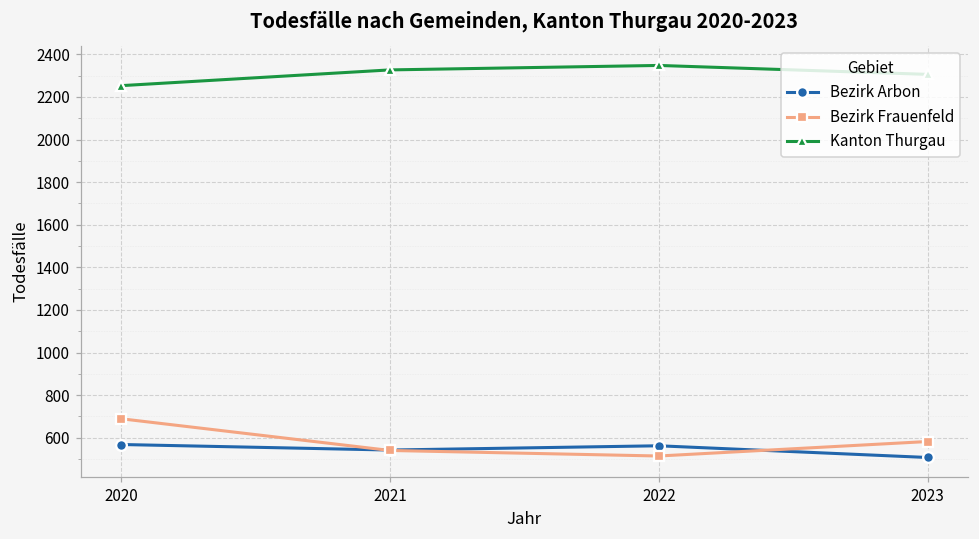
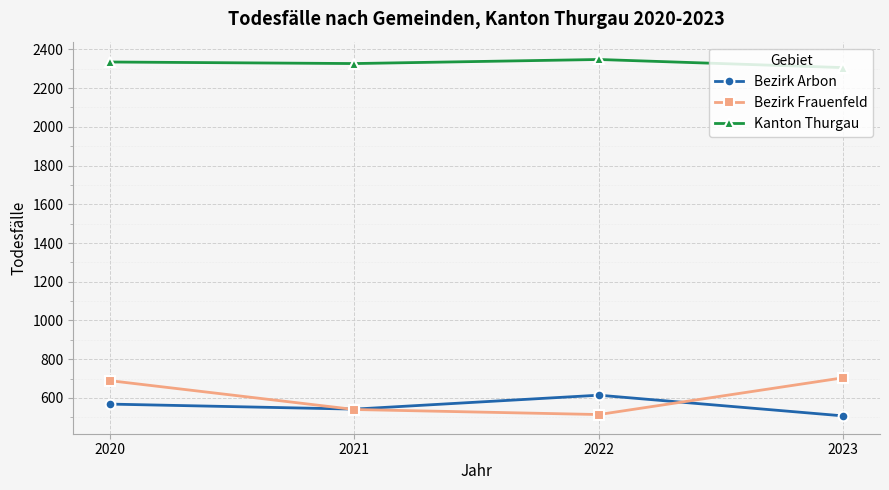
  {
    "Bezirk Arbon": {
      "2020": 570,
-     "2022": 560,
+     "2022": 610,
      "2023": 510
    },
    "Bezirk Frauenfeld": {
      "2020": 690,
      "2022": 510,
-     "2023": 580
+     "2023": 700
    },
    "Kanton Thurgau": {
-     "2020": 2250,
+     "2020": 2340,
      "2021": 2330,
      "2022": 2350
    }
  }
